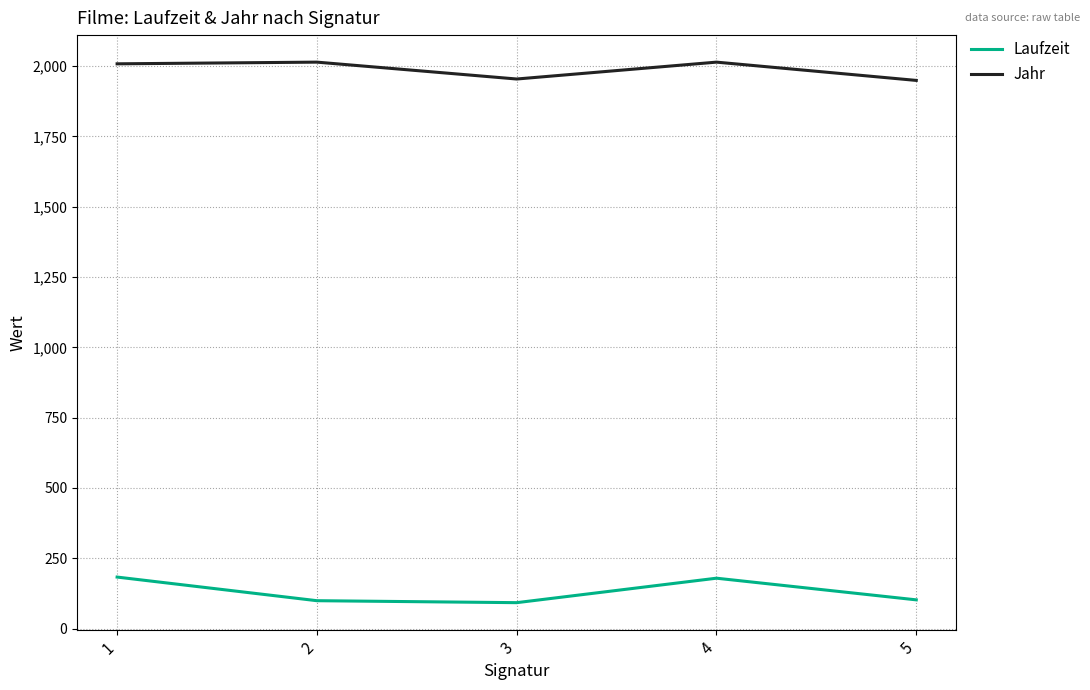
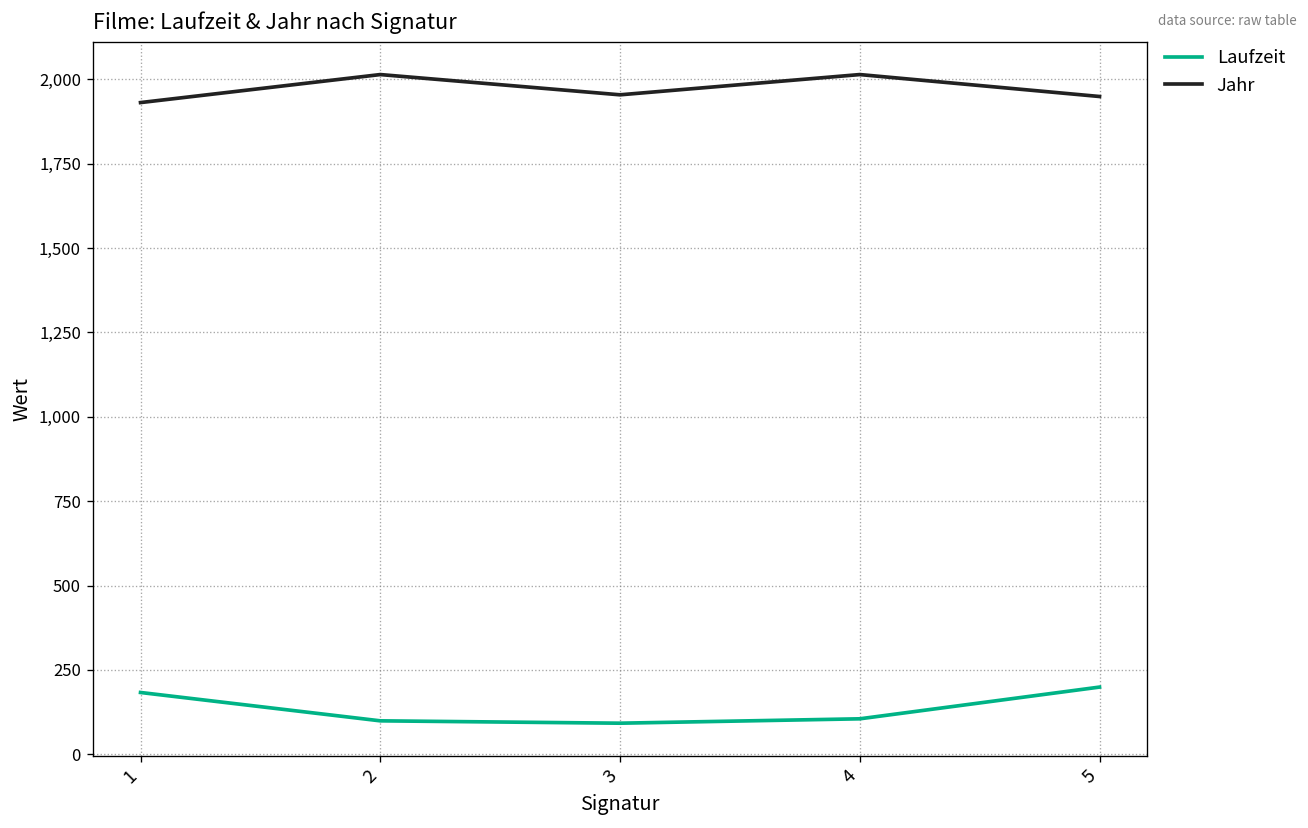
  {
    "Laufzeit": {
      "1": "180",
      "2": "100",
      "3": "90",
-     "4": "180",
-     "5": "100"
+     "4": "110",
+     "5": "200"
    },
    "Jahr": {
-     "1": "2,010",
+     "1": "1,930",
      "2": "2,010",
      "3": "1,950",
      "4": "2,010",
      "5": "1,950"
    }
  }
